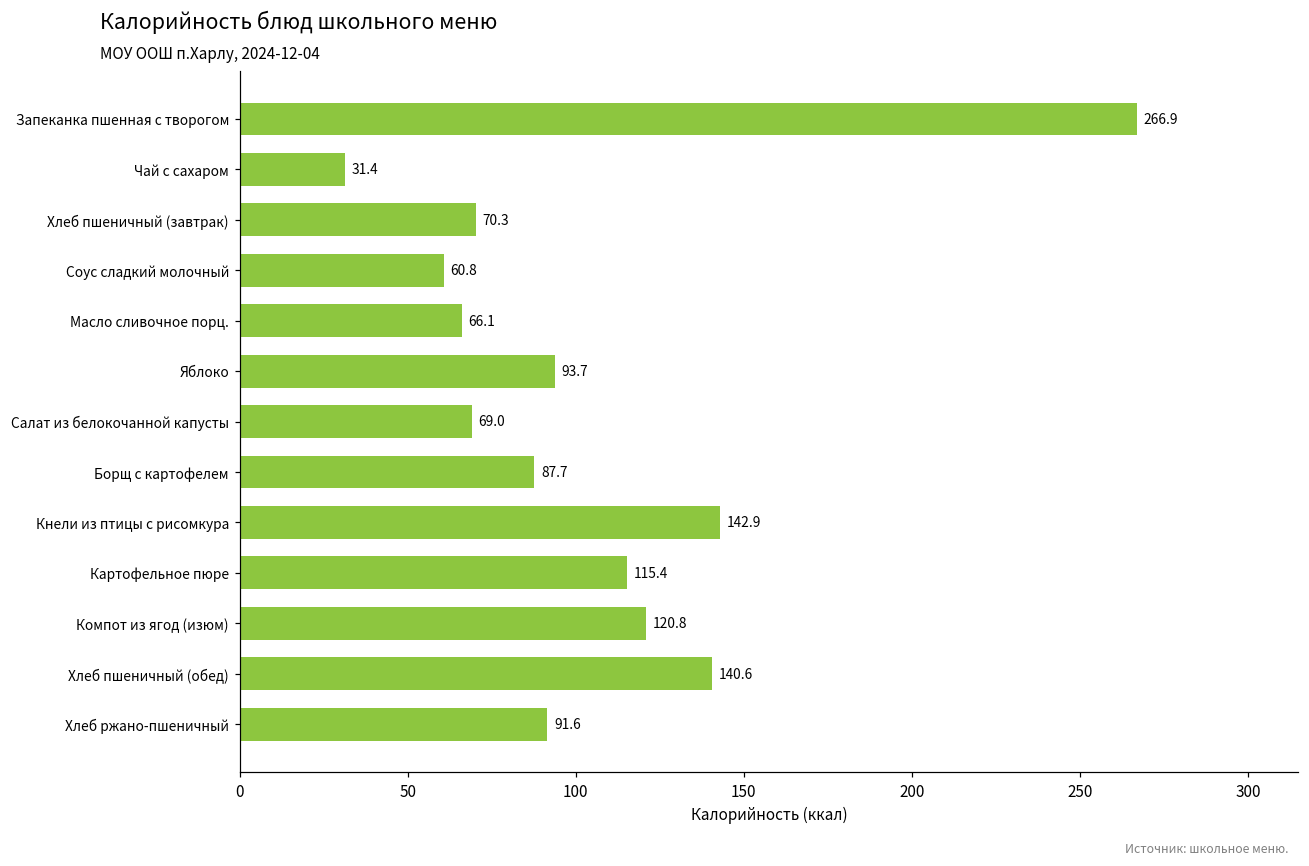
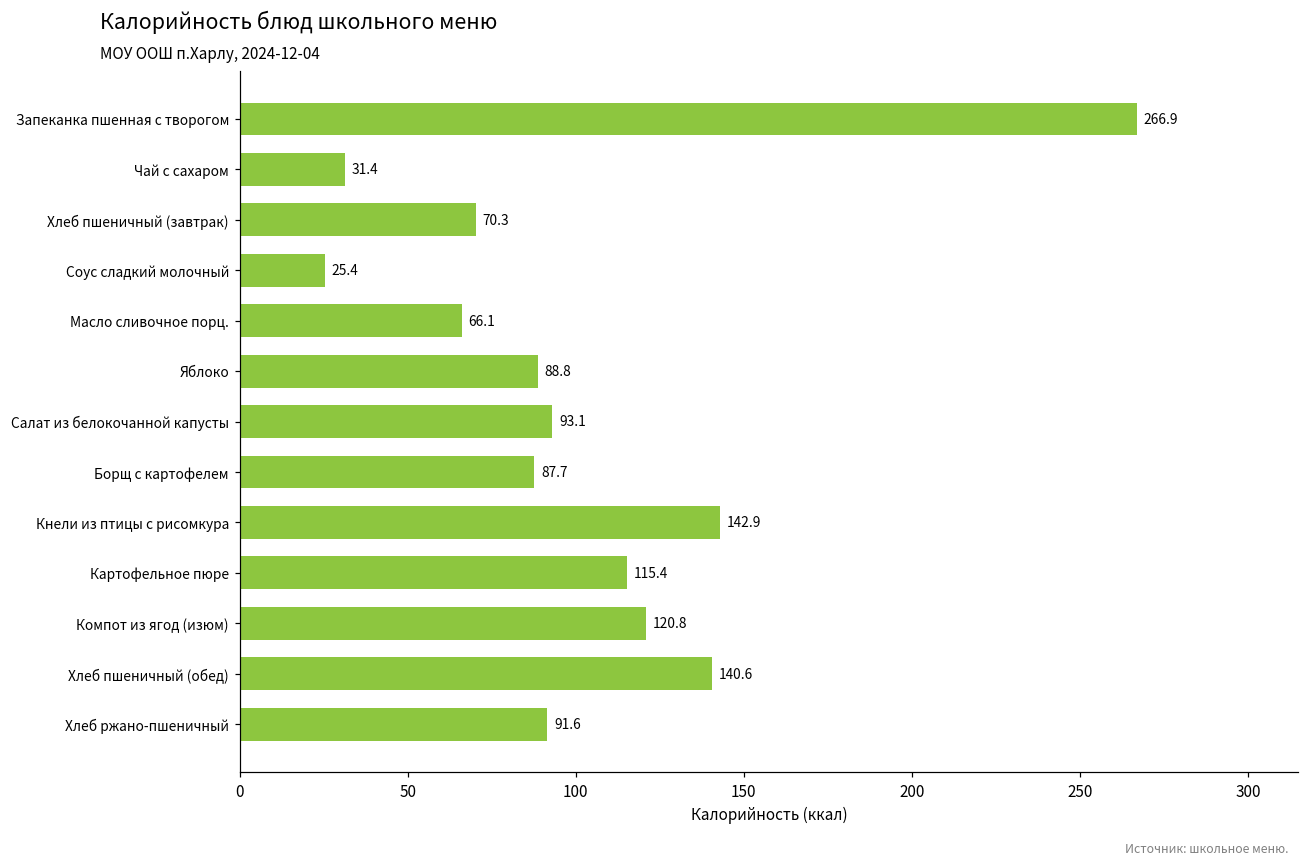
  {
    "Запеканка пшенная с творогом": 266.9,
    "Чай с сахаром": 31.4,
    "Хлеб пшеничный (завтрак)": 70.3,
-   "Соус сладкий молочный": 60.8,
+   "Соус сладкий молочный": 25.4,
    "Масло сливочное порц.": 66.1,
-   "Яблоко": 93.7,
-   "Салат из белокочанной капусты": 69.0,
+   "Яблоко": 88.8,
+   "Салат из белокочанной капусты": 93.1,
    "Борщ с картофелем": 87.7,
    "Кнели из птицы с рисомкура": 142.9,
    "Картофельное пюре": 115.4,
    "Компот из ягод (изюм)": 120.8,
    "Хлеб пшеничный (обед)": 140.6,
    "Хлеб ржано-пшеничный": 91.6
  }
